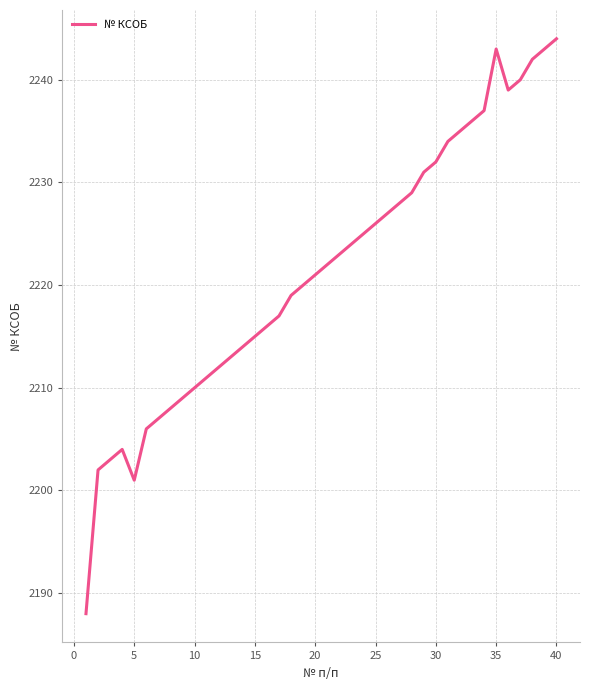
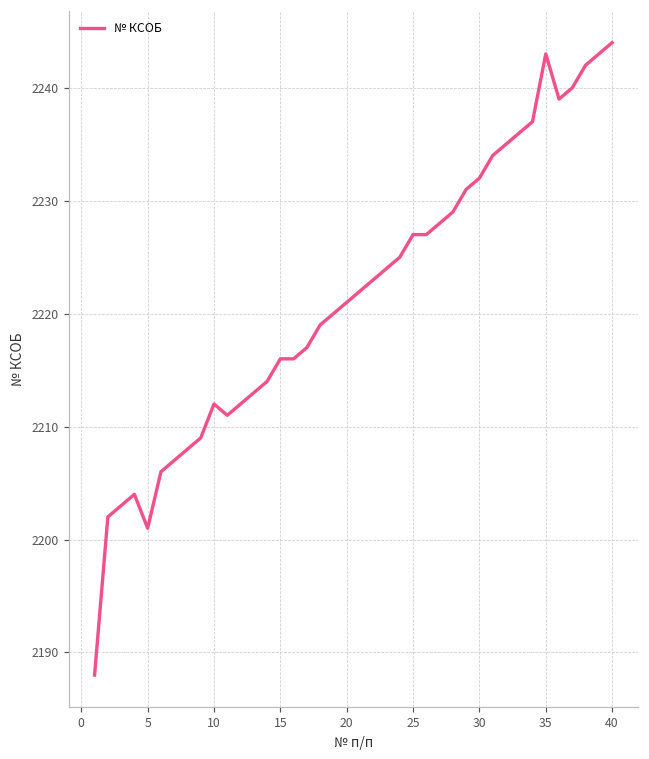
  {
    "5": 2201,
-   "10": 2210,
-   "15": 2215,
+   "10": 2212,
+   "15": 2216,
    "20": 2221,
-   "25": 2226,
+   "25": 2227,
    "30": 2232,
    "35": 2243,
    "40": 2244
  }
